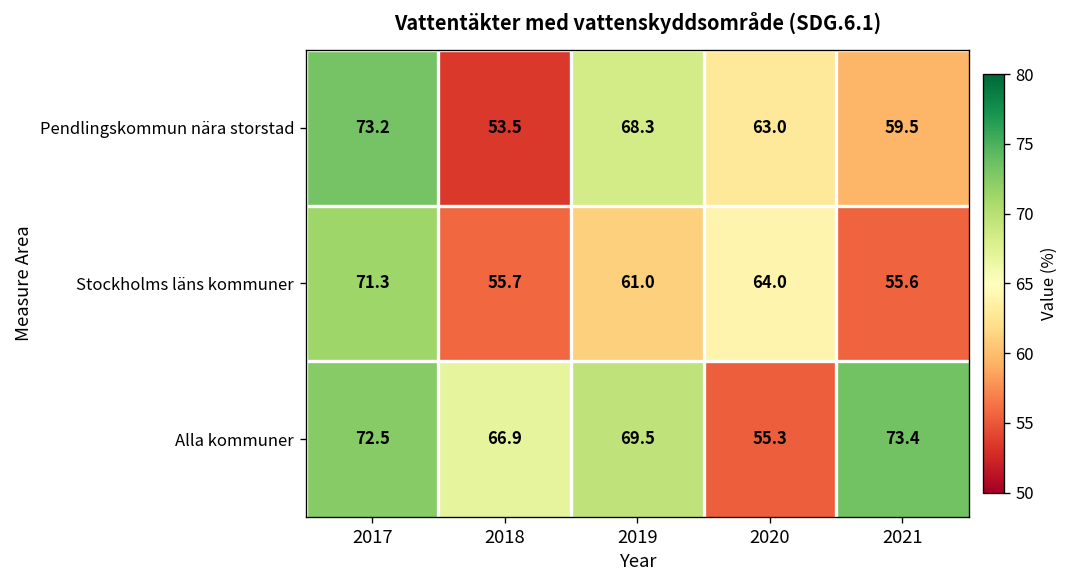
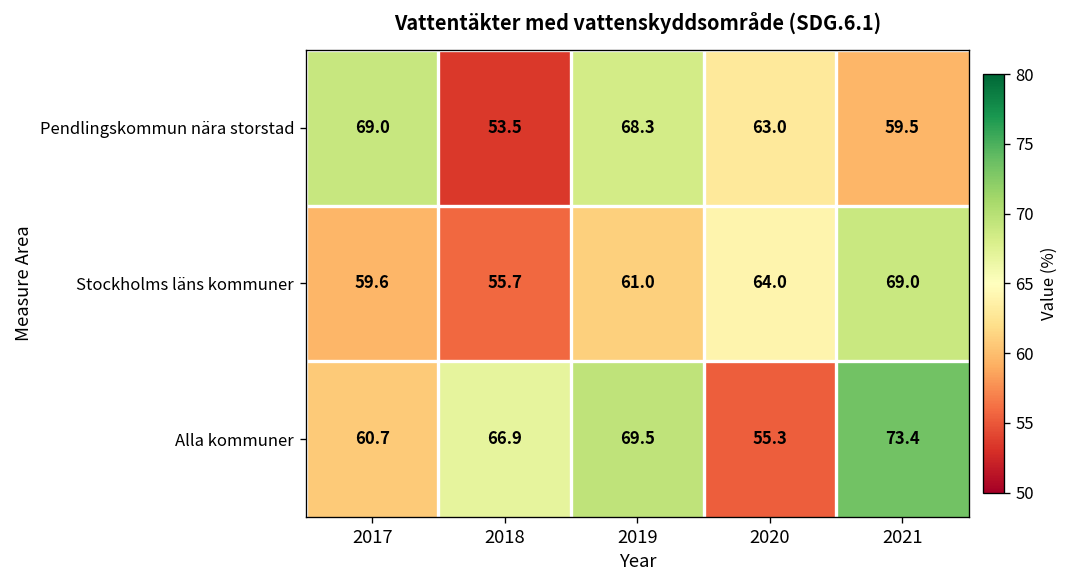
  {
    "Pendlingskommun nära storstad": {
-     "2017": 73.2,
+     "2017": 69.0,
      "2018": 53.5,
      "2019": 68.3,
      "2020": 63.0,
      "2021": 59.5
    },
    "Stockholms läns kommuner": {
-     "2017": 71.3,
+     "2017": 59.6,
      "2018": 55.7,
      "2019": 61.0,
      "2020": 64.0,
-     "2021": 55.6
+     "2021": 69.0
    },
    "Alla kommuner": {
-     "2017": 72.5,
+     "2017": 60.7,
      "2018": 66.9,
      "2019": 69.5,
      "2020": 55.3,
      "2021": 73.4
    }
  }
